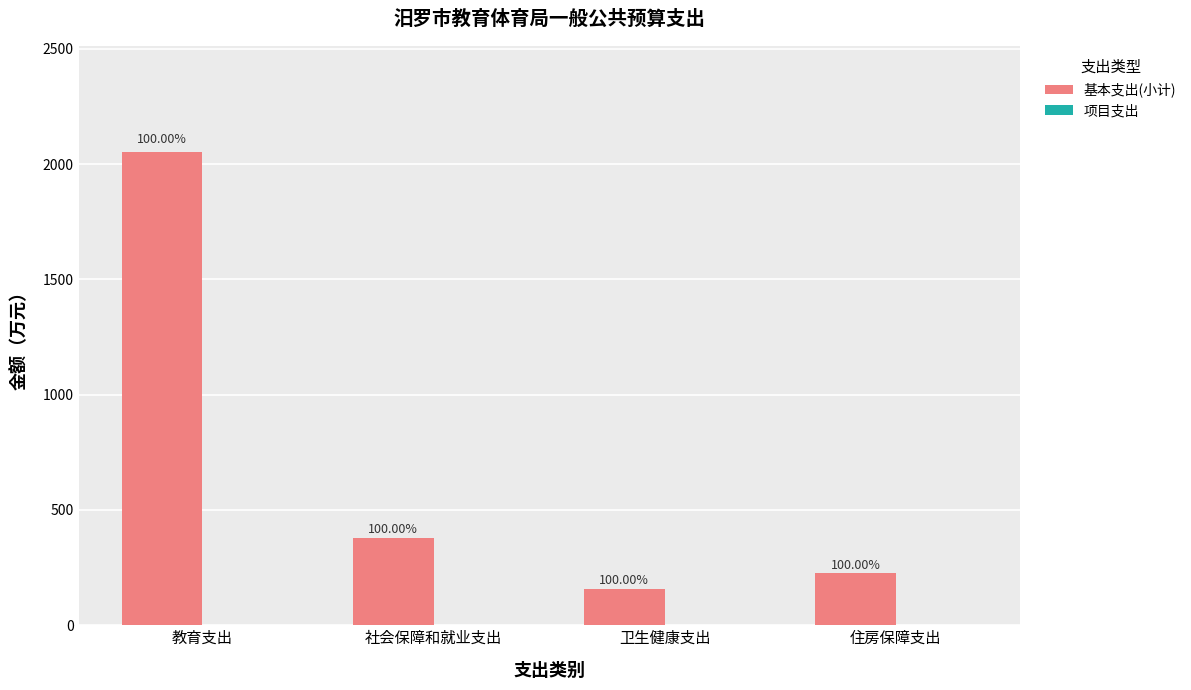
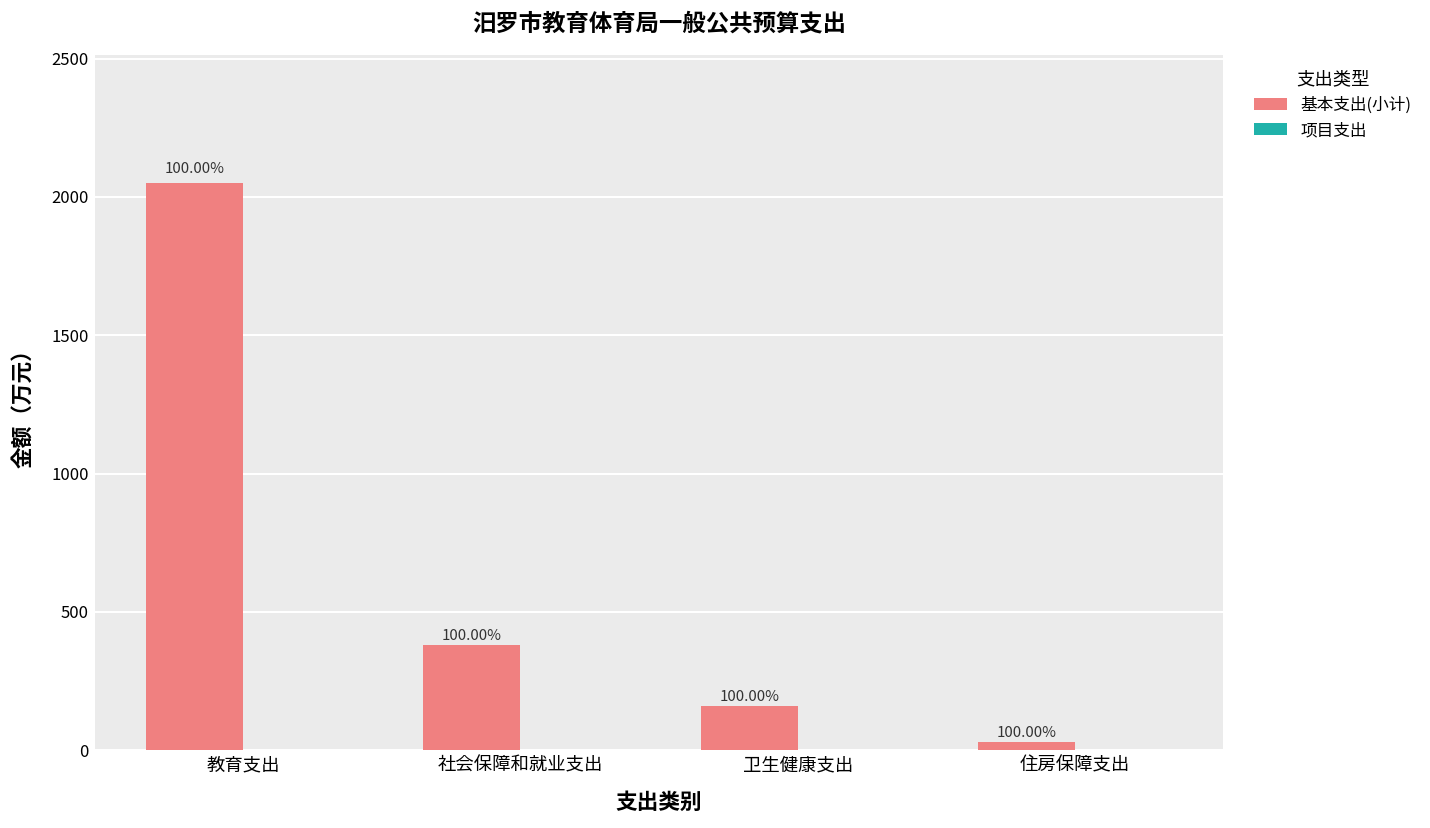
  {
    "基本支出(小计)": {
-     "住房保障支出": 220
+     "住房保障支出": 30
    },
    "项目支出": {
      "教育支出": 0,
      "社会保障和就业支出": 0,
      "卫生健康支出": 0,
      "住房保障支出": 0
    }
  }
